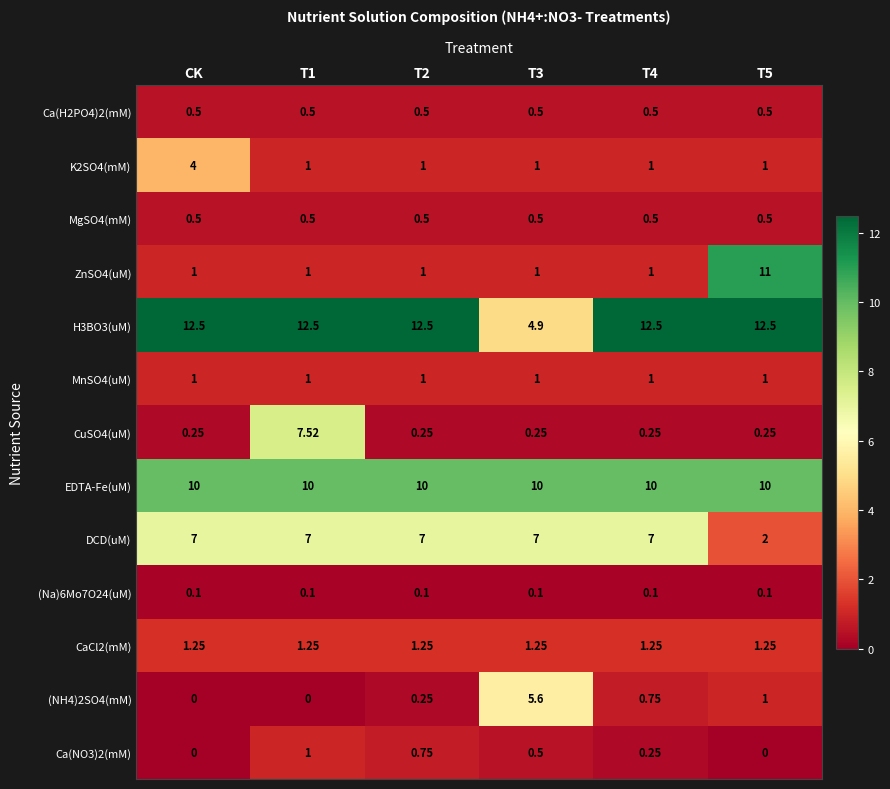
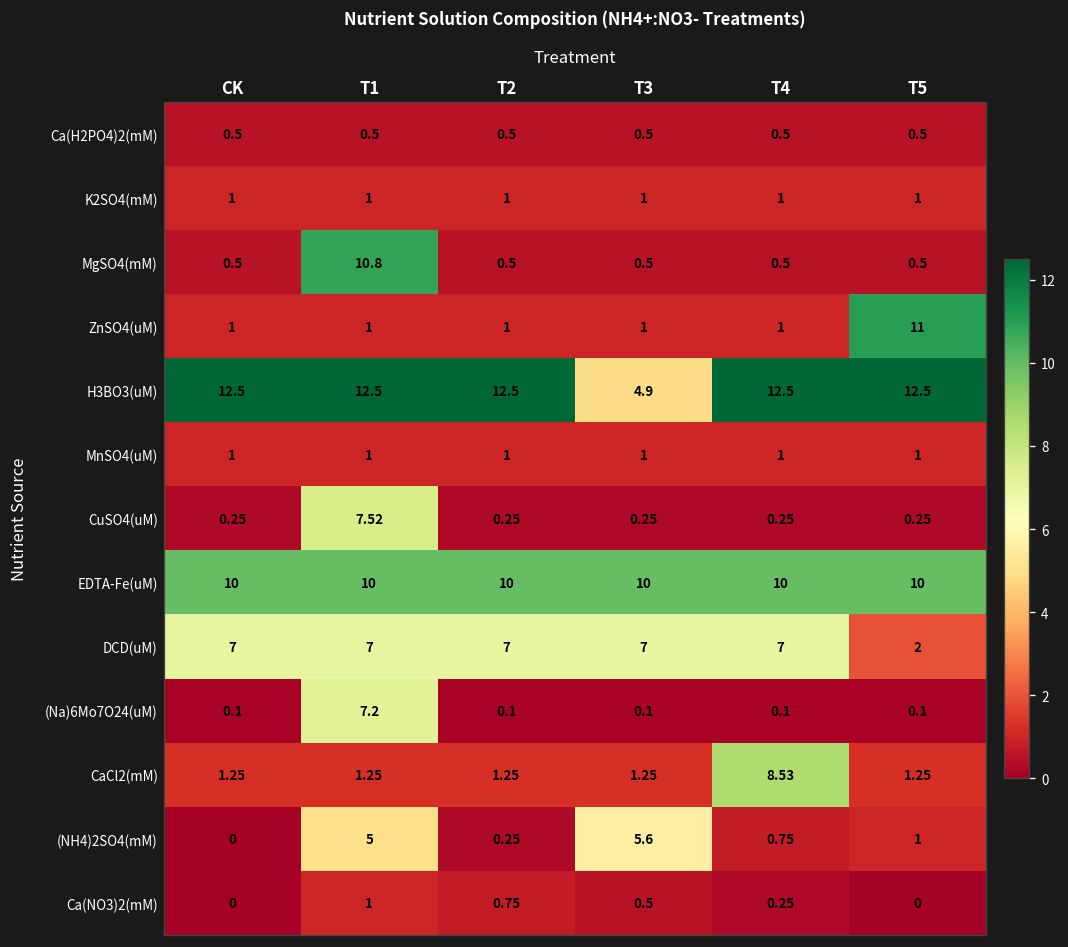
  {
    "Ca(H2PO4)2(mM)": {
      "CK": 0.5,
      "T1": 0.5,
      "T2": 0.5,
      "T3": 0.5,
      "T4": 0.5,
      "T5": 0.5
    },
    "K2SO4(mM)": {
-     "CK": 4,
+     "CK": 1,
      "T1": 1,
      "T2": 1,
      "T3": 1,
      "T4": 1,
      "T5": 1
    },
    "MgSO4(mM)": {
      "CK": 0.5,
-     "T1": 0.5,
+     "T1": 10.8,
      "T2": 0.5,
      "T3": 0.5,
      "T4": 0.5,
      "T5": 0.5
    },
    "ZnSO4(uM)": {
      "CK": 1,
      "T1": 1,
      "T2": 1,
      "T3": 1,
      "T4": 1,
      "T5": 11
    },
    "H3BO3(uM)": {
      "CK": 12.5,
      "T1": 12.5,
      "T2": 12.5,
      "T3": 4.9,
      "T4": 12.5,
      "T5": 12.5
    },
    "MnSO4(uM)": {
      "CK": 1,
      "T1": 1,
      "T2": 1,
      "T3": 1,
      "T4": 1,
      "T5": 1
    },
    "CuSO4(uM)": {
      "CK": 0.25,
      "T1": 7.52,
      "T2": 0.25,
      "T3": 0.25,
      "T4": 0.25,
      "T5": 0.25
    },
    "EDTA-Fe(uM)": {
      "CK": 10,
      "T1": 10,
      "T2": 10,
      "T3": 10,
      "T4": 10,
      "T5": 10
    },
    "DCD(uM)": {
      "CK": 7,
      "T1": 7,
      "T2": 7,
      "T3": 7,
      "T4": 7,
      "T5": 2
    },
    "(Na)6Mo7O24(uM)": {
      "CK": 0.1,
-     "T1": 0.1,
+     "T1": 7.2,
      "T2": 0.1,
      "T3": 0.1,
      "T4": 0.1,
      "T5": 0.1
    },
    "CaCl2(mM)": {
      "CK": 1.25,
      "T1": 1.25,
      "T2": 1.25,
      "T3": 1.25,
-     "T4": 1.25,
+     "T4": 8.53,
      "T5": 1.25
    },
    "(NH4)2SO4(mM)": {
      "CK": 0,
-     "T1": 0,
+     "T1": 5,
      "T2": 0.25,
      "T3": 5.6,
      "T4": 0.75,
      "T5": 1
    },
    "Ca(NO3)2(mM)": {
      "CK": 0,
      "T1": 1,
      "T2": 0.75,
      "T3": 0.5,
      "T4": 0.25,
      "T5": 0
    }
  }
